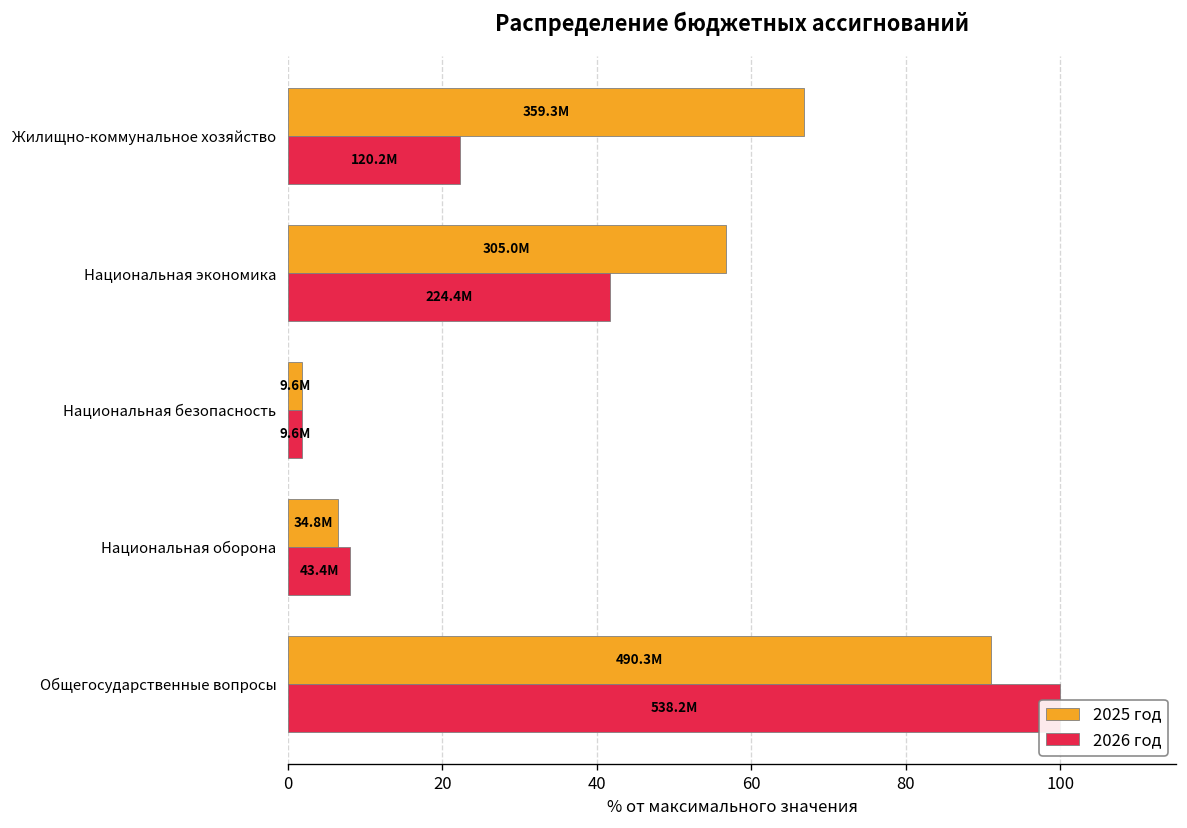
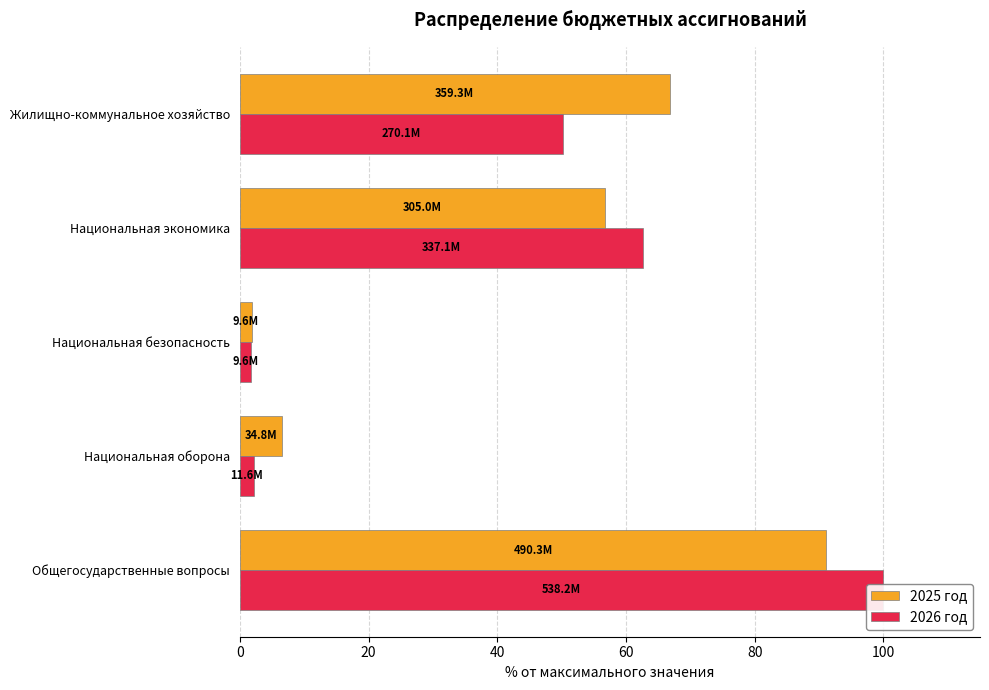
  {
    "2026 год": {
-     "Жилищно-коммунальное хозяйство": "120.2M",
-     "Национальная экономика": "224.4M",
-     "Национальная оборона": "43.4M"
+     "Жилищно-коммунальное хозяйство": "270.1M",
+     "Национальная экономика": "337.1M",
+     "Национальная оборона": "11.6M"
    }
  }
